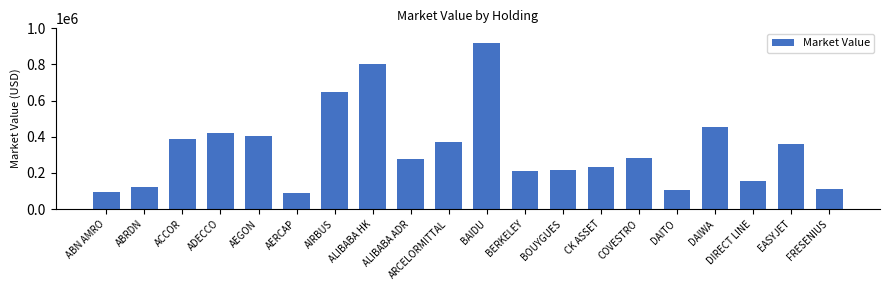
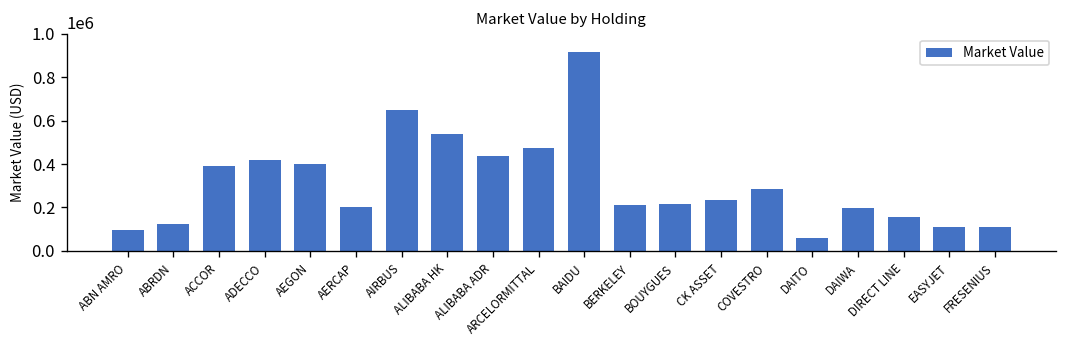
  {
    "ABN AMRO": 100000,
    "ABRDN": 120000,
    "ACCOR": 390000,
    "ADECCO": 420000,
    "AEGON": 400000,
-   "AERCAP": 90000,
+   "AERCAP": 200000,
    "AIRBUS": 650000,
-   "ALIBABA HK": 800000,
-   "ALIBABA ADR": 270000,
-   "ARCELORMITTAL": 370000,
+   "ALIBABA HK": 540000,
+   "ALIBABA ADR": 440000,
+   "ARCELORMITTAL": 470000,
    "BAIDU": 920000,
    "BERKELEY": 210000,
    "BOUYGUES": 210000,
    "CK ASSET": 230000,
    "COVESTRO": 280000,
-   "DAITO": 100000,
-   "DAIWA": 450000,
+   "DAITO": 60000,
+   "DAIWA": 200000,
    "DIRECT LINE": 160000,
-   "EASYJET": 360000,
+   "EASYJET": 110000,
    "FRESENIUS": 110000
  }
